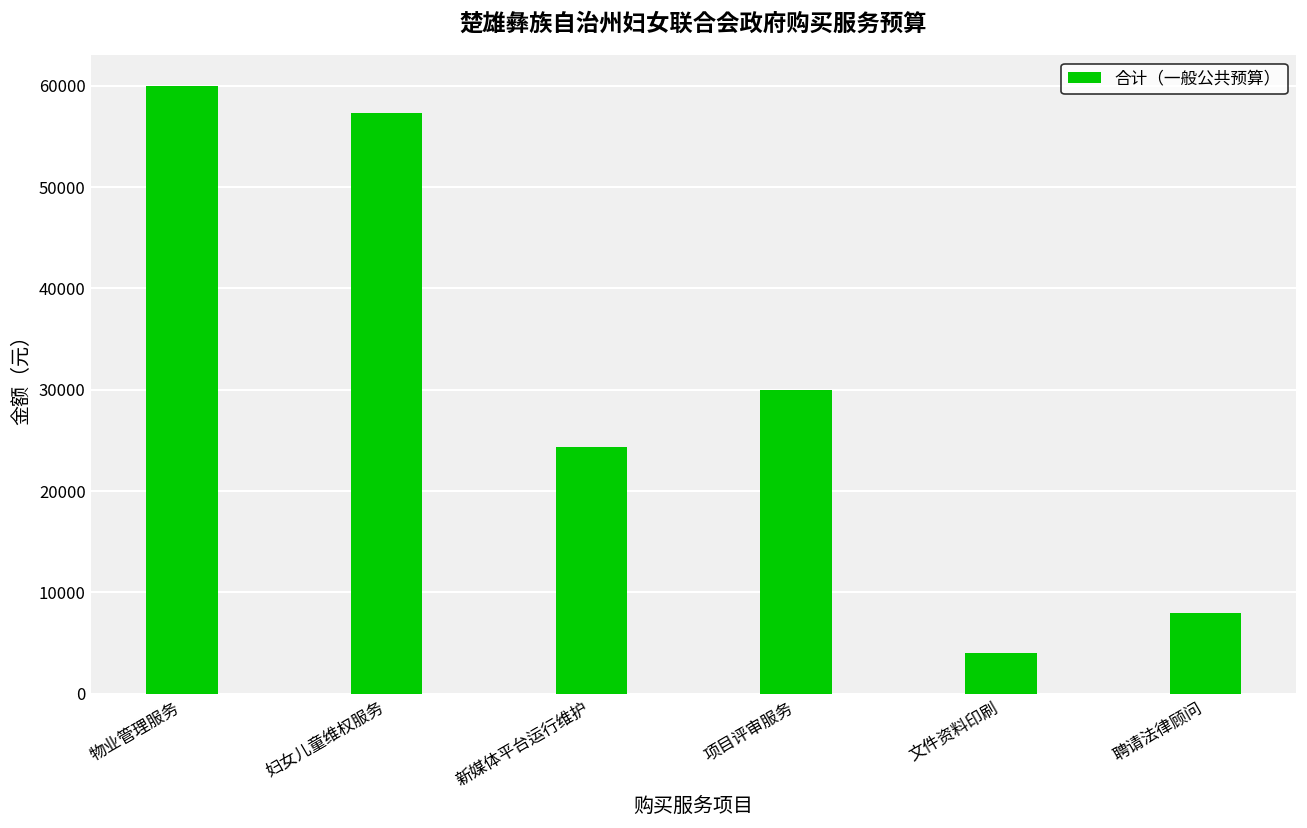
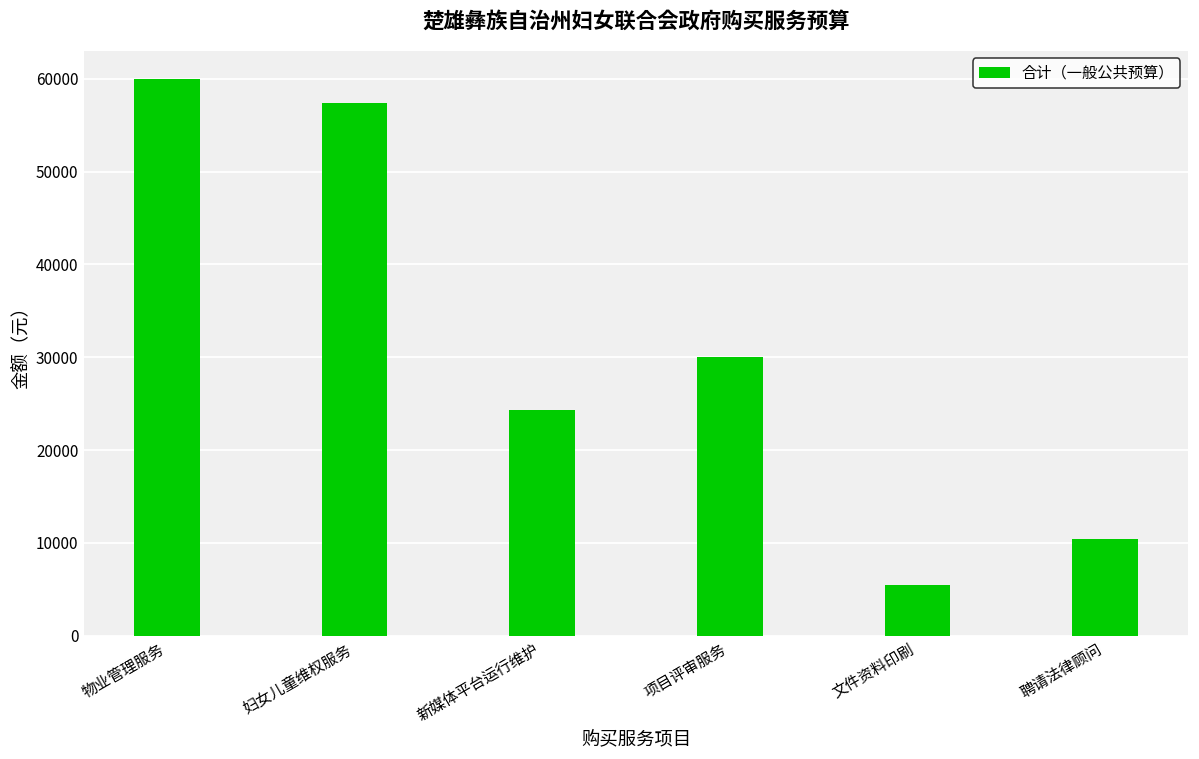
  {
    "物业管理服务": 60000,
    "妇女儿童维权服务": 57000,
    "新媒体平台运行维护": 24000,
    "项目评审服务": 30000,
-   "文件资料印刷": 4000,
-   "聘请法律顾问": 8000
+   "文件资料印刷": 5000,
+   "聘请法律顾问": 10000
  }
